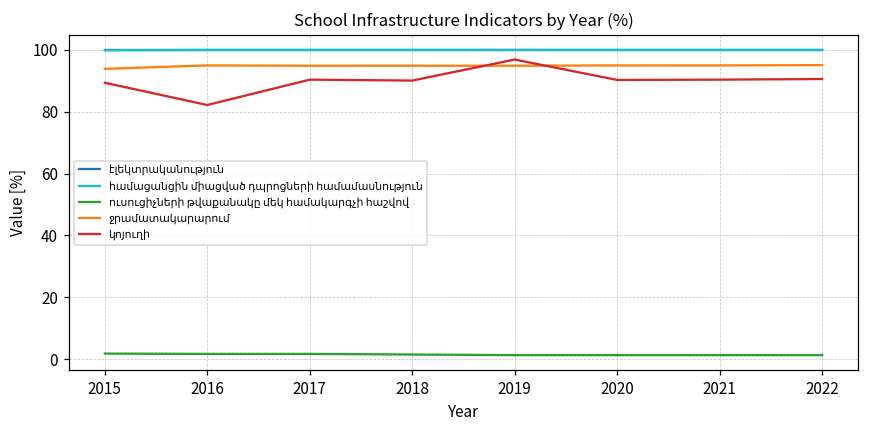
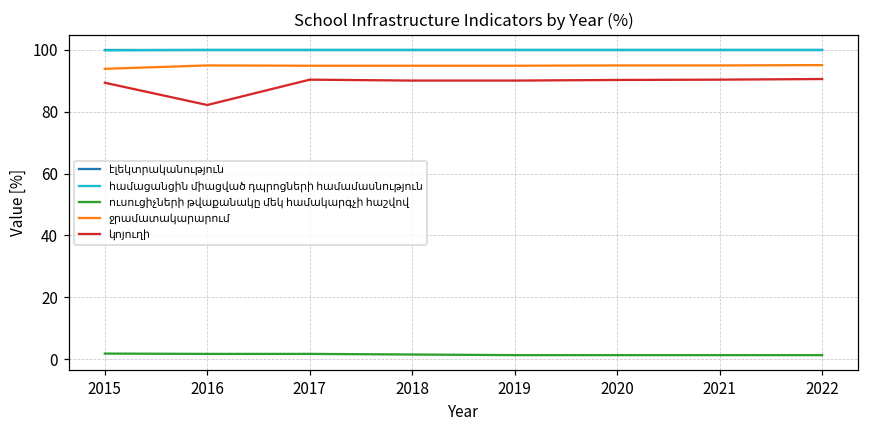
  {
    "ուսուցիչների թվաքանակը մեկ համակարգչի հաշվով": {
      "2015": 2,
      "2016": 2,
      "2017": 2,
      "2018": 2,
      "2019": 1,
      "2020": 1,
      "2021": 1,
      "2022": 1
    },
    "ջրամատակարարում": {
      "2015": 94,
      "2016": 95,
      "2017": 95,
      "2018": 95,
      "2019": 95,
      "2020": 95,
      "2021": 95,
      "2022": 95
    },
    "կոյուղի": {
      "2015": 89,
      "2016": 82,
      "2017": 90,
      "2018": 90,
-     "2019": 97,
+     "2019": 90,
      "2020": 90,
      "2021": 90,
      "2022": 91
    }
  }
